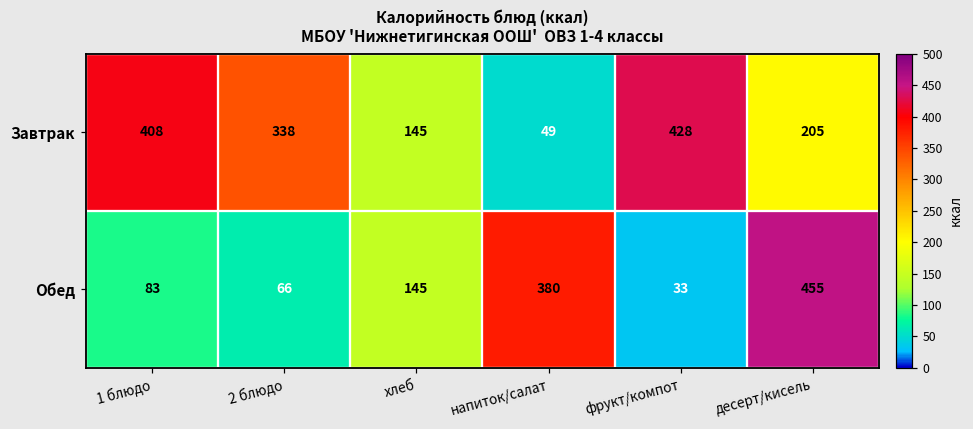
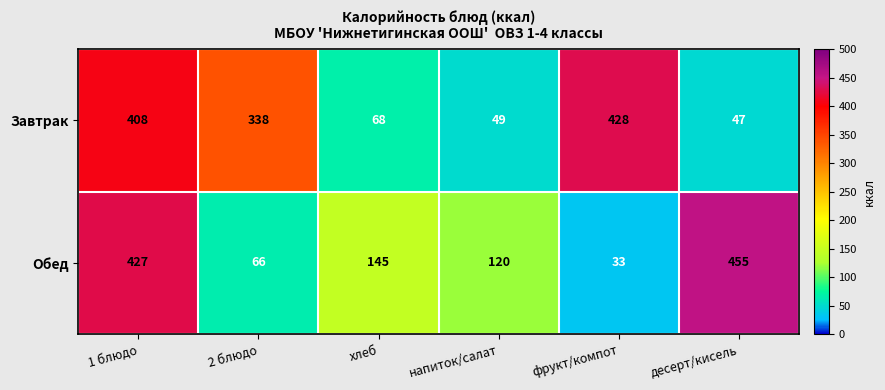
  {
    "Завтрак": {
      "1 блюдо": 408,
      "2 блюдо": 338,
-     "хлеб": 145,
+     "хлеб": 68,
      "напиток/салат": 49,
      "фрукт/компот": 428,
-     "десерт/кисель": 205
+     "десерт/кисель": 47
    },
    "Обед": {
-     "1 блюдо": 83,
+     "1 блюдо": 427,
      "2 блюдо": 66,
      "хлеб": 145,
-     "напиток/салат": 380,
+     "напиток/салат": 120,
      "фрукт/компот": 33,
      "десерт/кисель": 455
    }
  }
